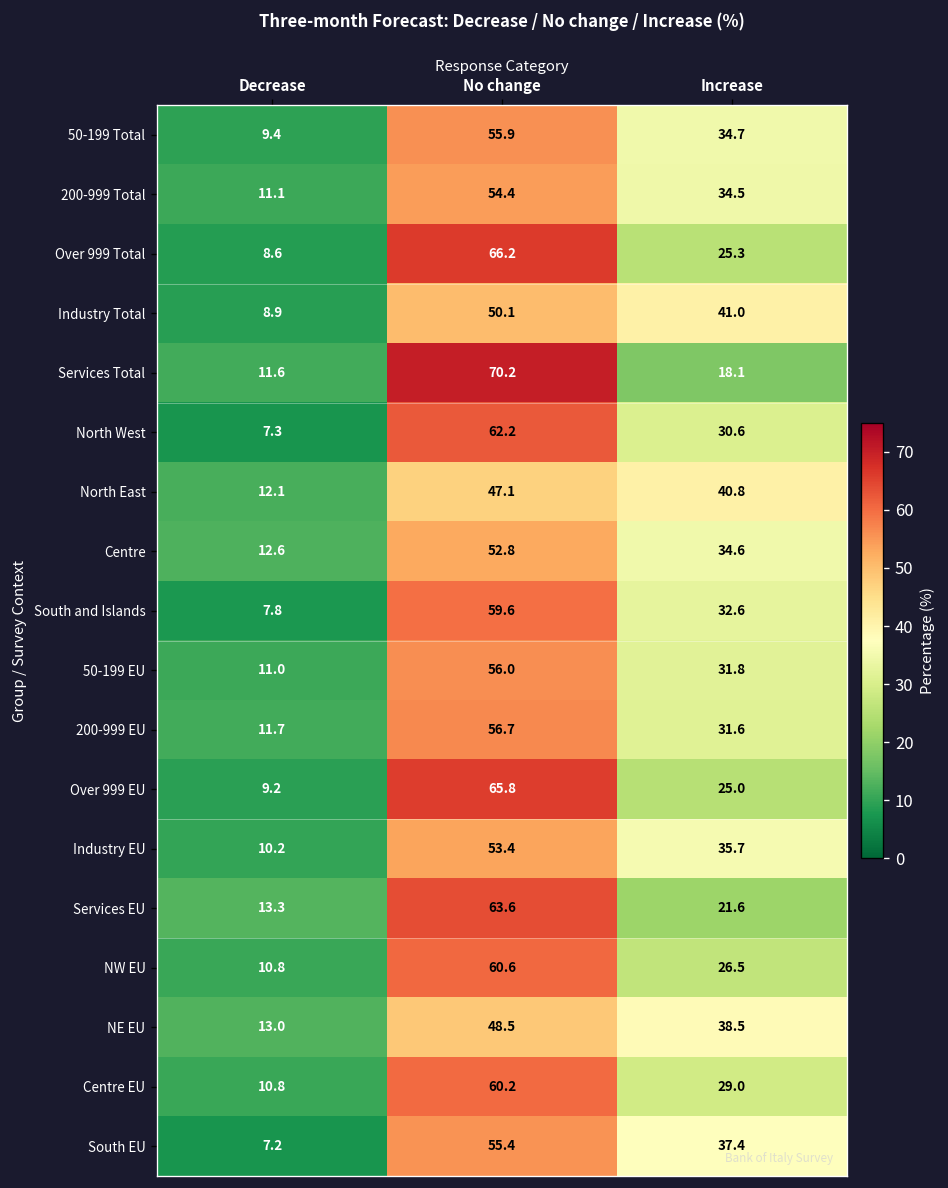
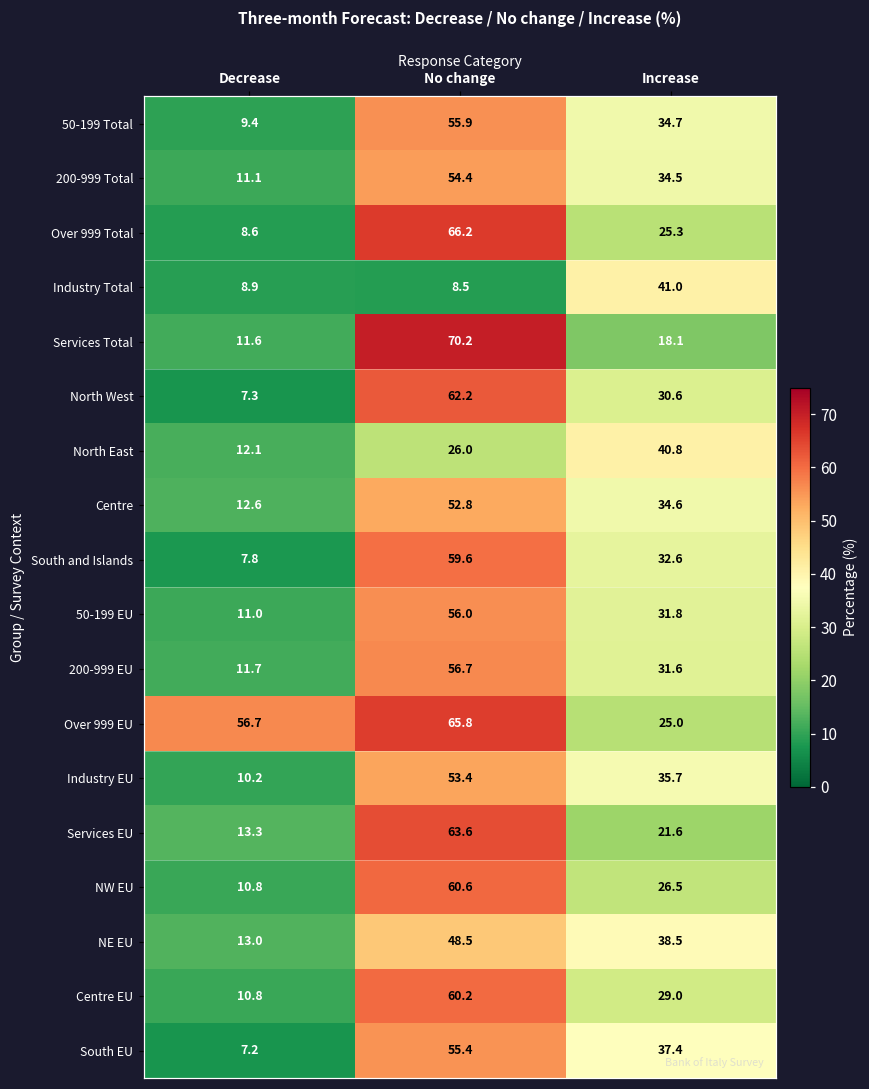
  {
    "50-199 Total": {
      "Decrease": 9.4,
      "No change": 55.9,
      "Increase": 34.7
    },
    "200-999 Total": {
      "Decrease": 11.1,
      "No change": 54.4,
      "Increase": 34.5
    },
    "Over 999 Total": {
      "Decrease": 8.6,
      "No change": 66.2,
      "Increase": 25.3
    },
    "Industry Total": {
      "Decrease": 8.9,
-     "No change": 50.1,
+     "No change": 8.5,
      "Increase": 41.0
    },
    "Services Total": {
      "Decrease": 11.6,
      "No change": 70.2,
      "Increase": 18.1
    },
    "North West": {
      "Decrease": 7.3,
      "No change": 62.2,
      "Increase": 30.6
    },
    "North East": {
      "Decrease": 12.1,
-     "No change": 47.1,
+     "No change": 26.0,
      "Increase": 40.8
    },
    "Centre": {
      "Decrease": 12.6,
      "No change": 52.8,
      "Increase": 34.6
    },
    "South and Islands": {
      "Decrease": 7.8,
      "No change": 59.6,
      "Increase": 32.6
    },
    "50-199 EU": {
      "Decrease": 11.0,
      "No change": 56.0,
      "Increase": 31.8
    },
    "200-999 EU": {
      "Decrease": 11.7,
      "No change": 56.7,
      "Increase": 31.6
    },
    "Over 999 EU": {
-     "Decrease": 9.2,
+     "Decrease": 56.7,
      "No change": 65.8,
      "Increase": 25.0
    },
    "Industry EU": {
      "Decrease": 10.2,
      "No change": 53.4,
      "Increase": 35.7
    },
    "Services EU": {
      "Decrease": 13.3,
      "No change": 63.6,
      "Increase": 21.6
    },
    "NW EU": {
      "Decrease": 10.8,
      "No change": 60.6,
      "Increase": 26.5
    },
    "NE EU": {
      "Decrease": 13.0,
      "No change": 48.5,
      "Increase": 38.5
    },
    "Centre EU": {
      "Decrease": 10.8,
      "No change": 60.2,
      "Increase": 29.0
    },
    "South EU": {
      "Decrease": 7.2,
      "No change": 55.4,
      "Increase": 37.4
    }
  }
